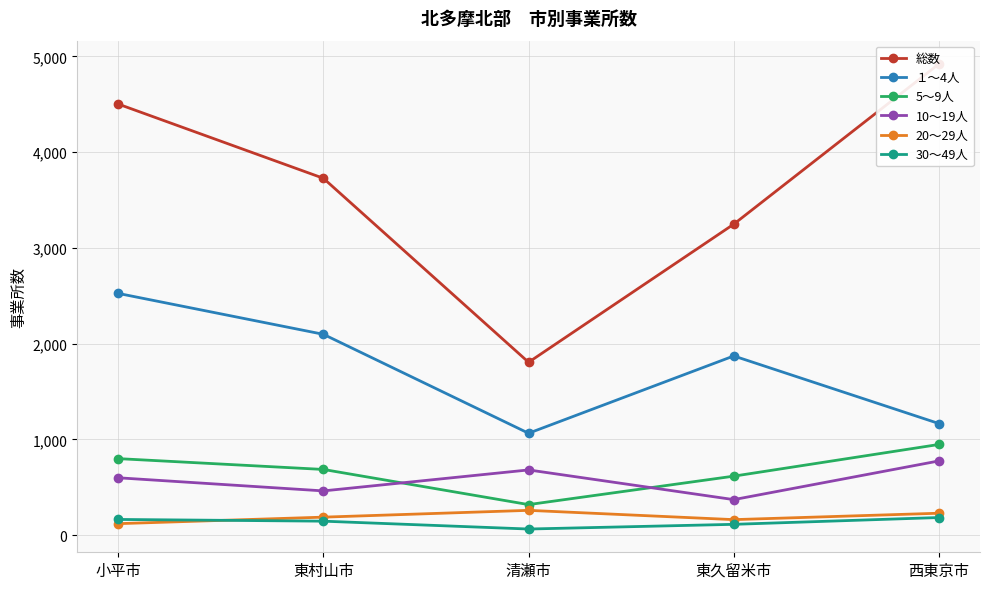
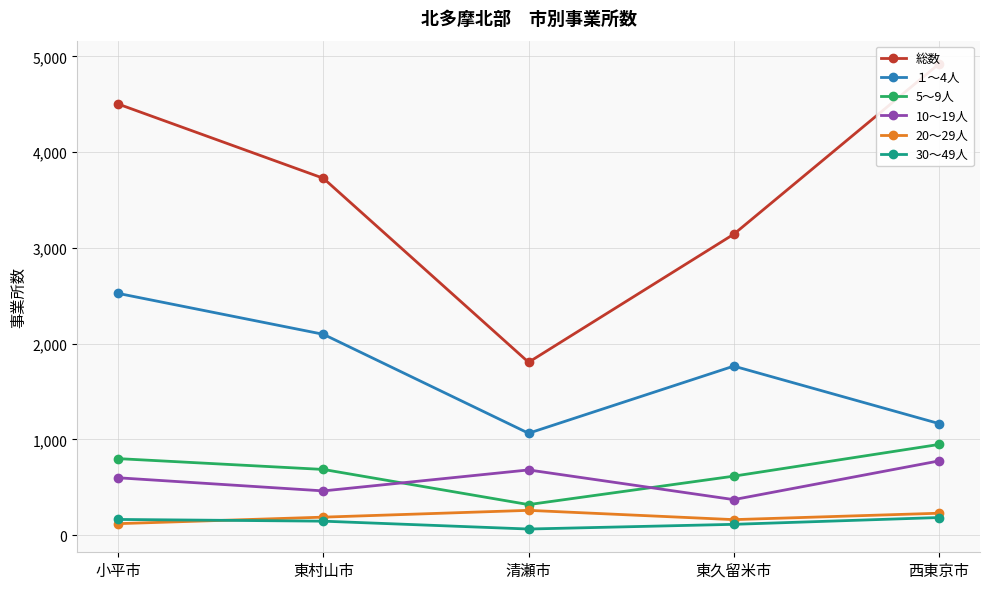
  {
    "総数": {
      "小平市": "4,500",
      "東村山市": "3,700",
      "清瀬市": "1,800",
-     "東久留米市": "3,200"
+     "東久留米市": "3,100"
    },
    "１～4人": {
      "小平市": "2,500",
      "東村山市": "2,100",
      "清瀬市": "1,100",
-     "東久留米市": "1,900",
+     "東久留米市": "1,800",
      "西東京市": "1,200"
    },
    "10～19人": {
      "小平市": "600",
      "東村山市": "500",
      "清瀬市": "700",
      "東久留米市": "400",
      "西東京市": "800"
    },
    "20～29人": {
      "小平市": "100",
      "東村山市": "200",
      "清瀬市": "300",
      "東久留米市": "200",
      "西東京市": "200"
    }
  }
